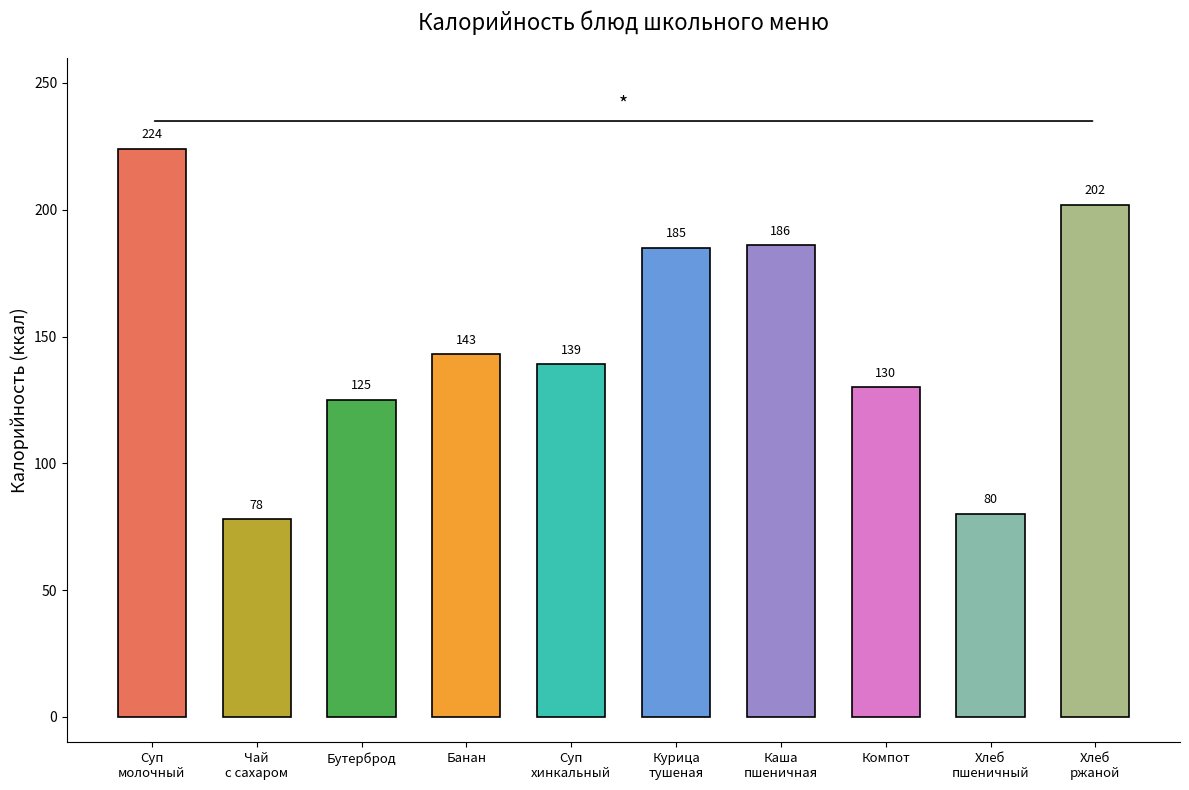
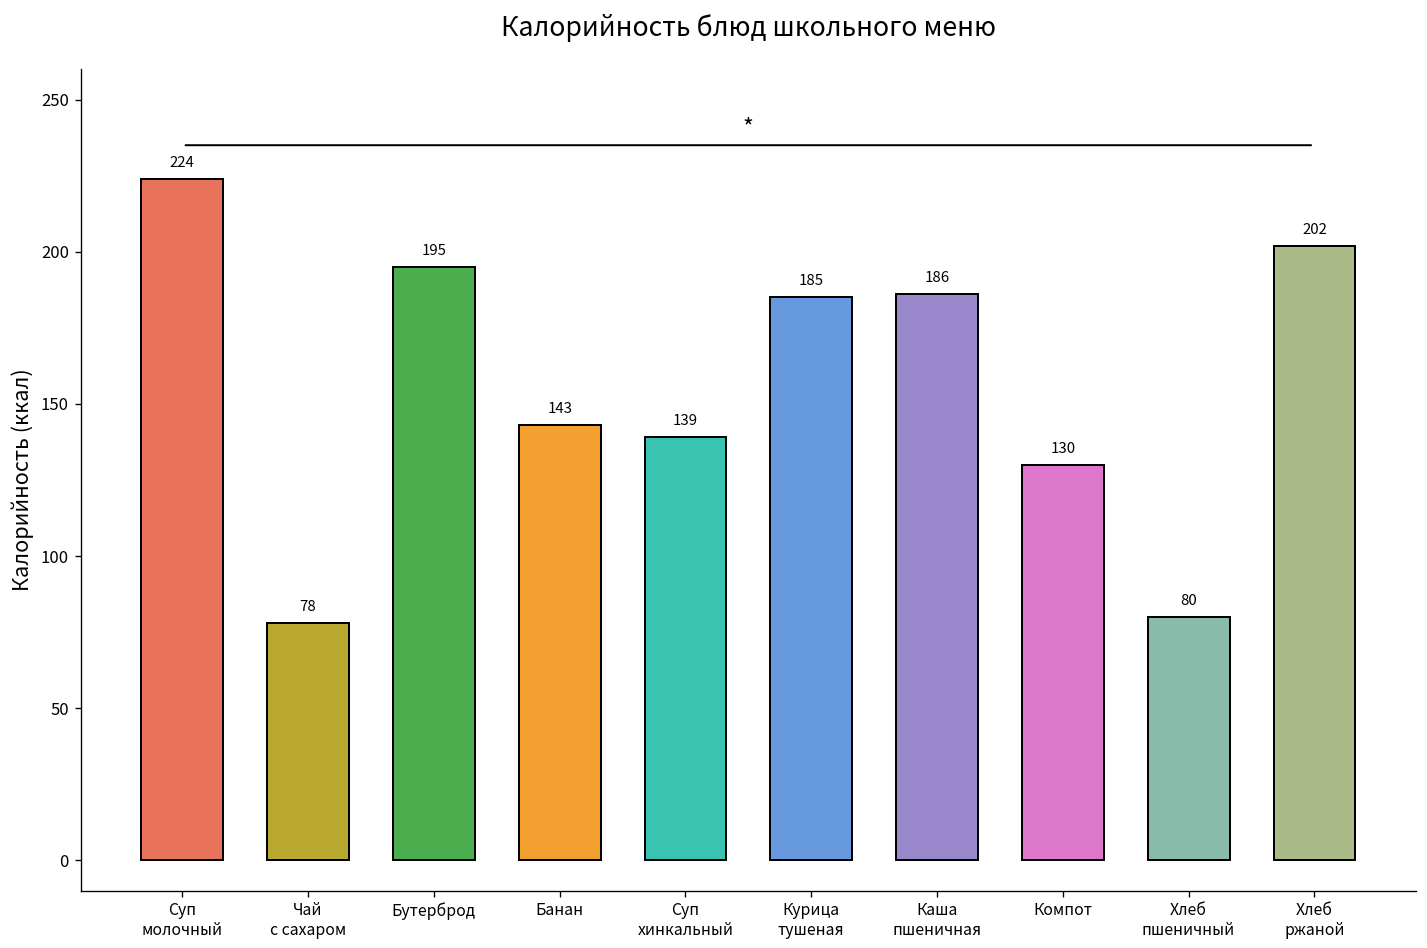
  {
    "Суп молочный": 224,
    "Чай с сахаром": 78,
-   "Бутерброд": 125,
+   "Бутерброд": 195,
    "Банан": 143,
    "Суп хинкальный": 139,
    "Курица тушеная": 185,
    "Каша пшеничная": 186,
    "Компот": 130,
    "Хлеб пшеничный": 80,
    "Хлеб ржаной": 202
  }
